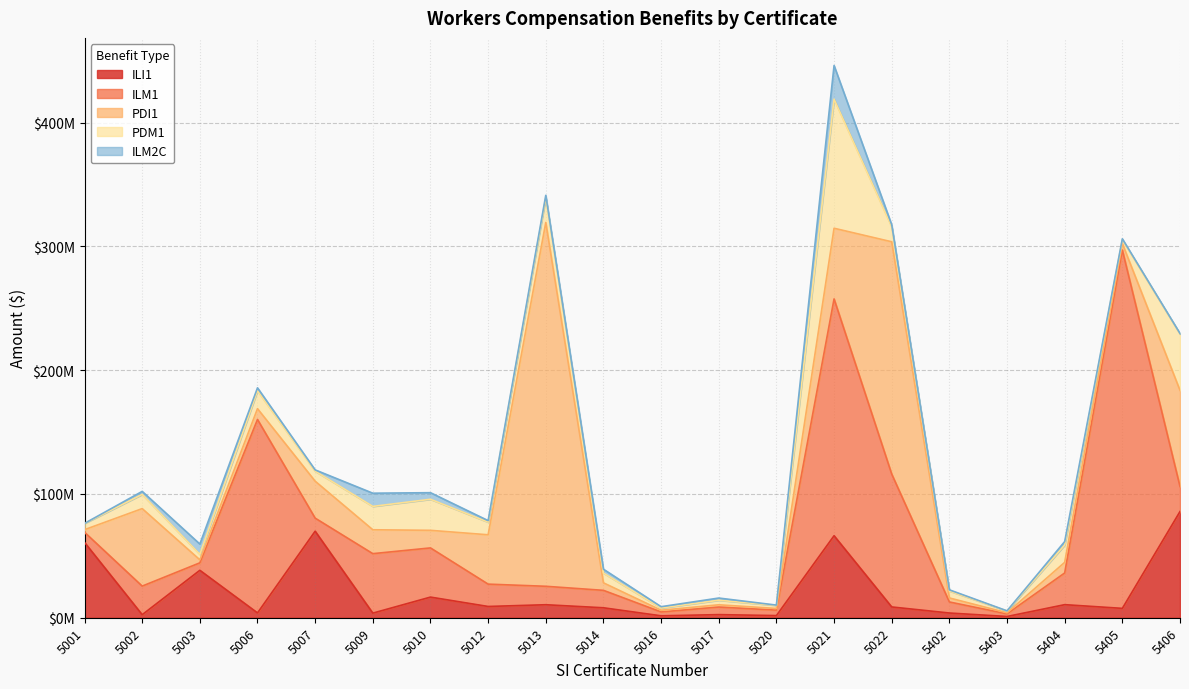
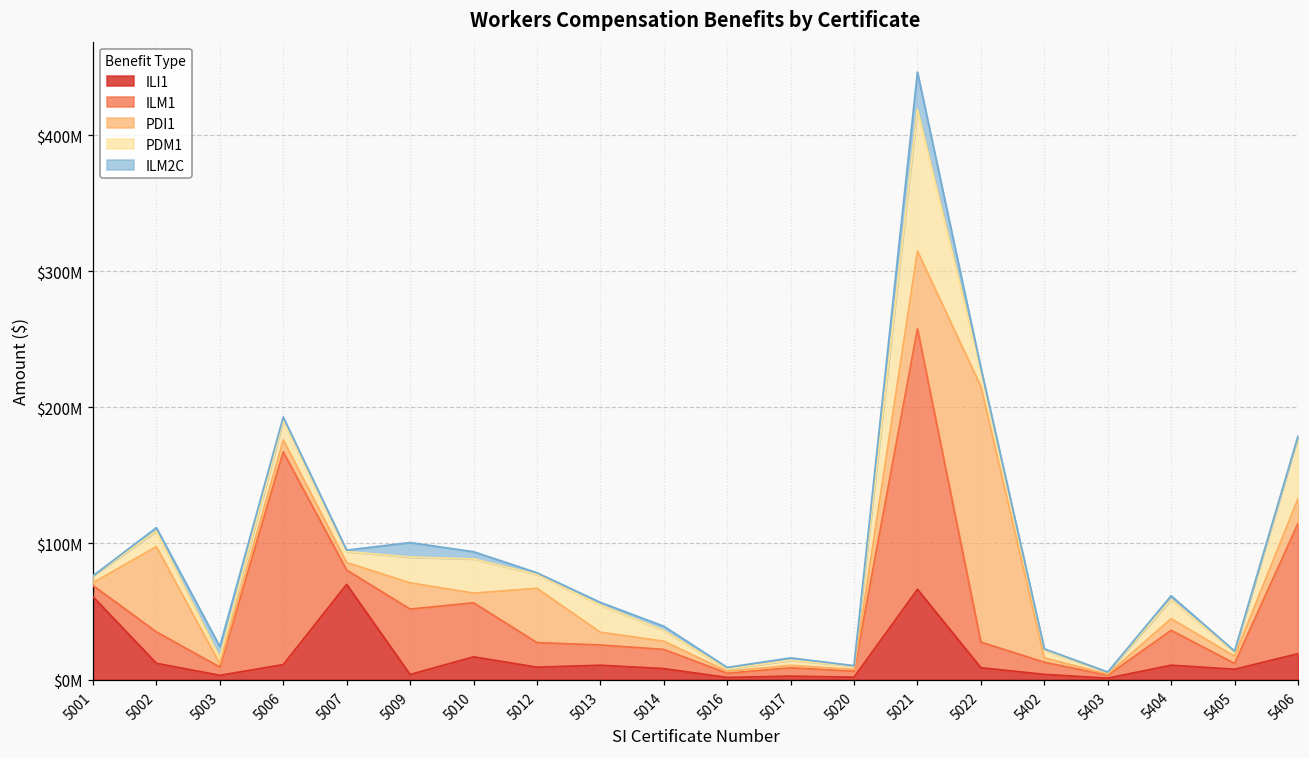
  {
    "ILI1": {
      "5001": "$61000000",
-     "5002": "$2000000",
-     "5003": "$38000000",
-     "5006": "$4000000",
+     "5002": "$12000000",
+     "5003": "$3000000",
+     "5006": "$11000000",
      "5007": "$70000000",
      "5009": "$4000000",
      "5010": "$17000000",
      "5012": "$9000000",
      "5013": "$11000000",
      "5014": "$8000000",
      "5016": "$2000000",
      "5017": "$3000000",
      "5020": "$2000000",
      "5021": "$66000000",
      "5022": "$9000000",
      "5402": "$4000000",
      "5403": "$1000000",
      "5404": "$11000000",
      "5405": "$8000000",
-     "5406": "$86000000"
+     "5406": "$19000000"
    },
    "ILM1": {
      "5001": "$8000000",
      "5002": "$23000000",
      "5003": "$6000000",
      "5006": "$156000000",
      "5007": "$11000000",
      "5009": "$48000000",
      "5010": "$40000000",
      "5012": "$18000000",
      "5013": "$15000000",
      "5014": "$14000000",
      "5021": "$191000000",
-     "5022": "$107000000",
+     "5022": "$19000000",
      "5402": "$9000000",
      "5404": "$26000000",
-     "5405": "$290000000",
-     "5406": "$20000000"
+     "5405": "$4000000",
+     "5406": "$96000000"
    },
    "PDI1": {
      "5001": "$2000000",
      "5002": "$63000000",
      "5003": "$2000000",
      "5006": "$9000000",
-     "5007": "$30000000",
+     "5007": "$5000000",
      "5009": "$19000000",
-     "5010": "$14000000",
+     "5010": "$7000000",
      "5012": "$40000000",
-     "5013": "$294000000",
+     "5013": "$9000000",
      "5014": "$6000000",
      "5021": "$57000000",
      "5022": "$188000000",
      "5402": "$3000000",
      "5404": "$9000000",
      "5405": "$5000000",
-     "5406": "$78000000"
+     "5406": "$18000000"
    },
    "PDM1": {
      "5002": "$11000000",
      "5003": "$4000000",
      "5006": "$14000000",
      "5009": "$19000000",
      "5010": "$25000000",
      "5014": "$8000000",
      "5021": "$104000000",
      "5404": "$14000000"
    },
    "ILM2C": {
      "5002": "$2000000",
      "5003": "$8000000",
      "5006": "$2000000",
      "5009": "$11000000",
      "5010": "$5000000",
      "5014": "$3000000",
      "5021": "$27000000",
      "5404": "$3000000"
    }
  }
